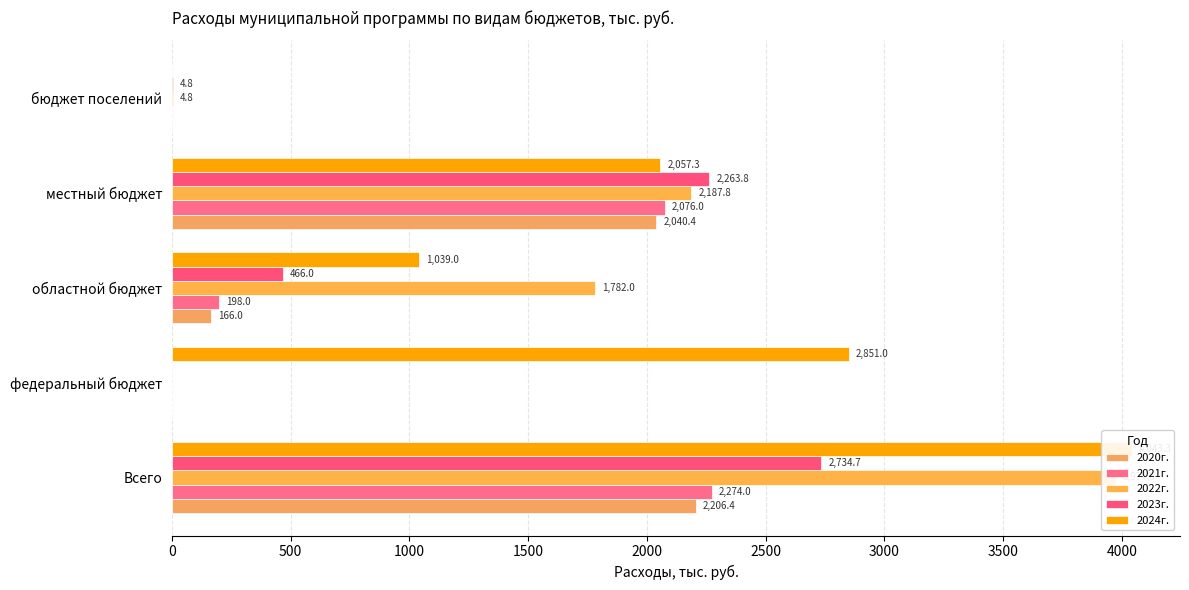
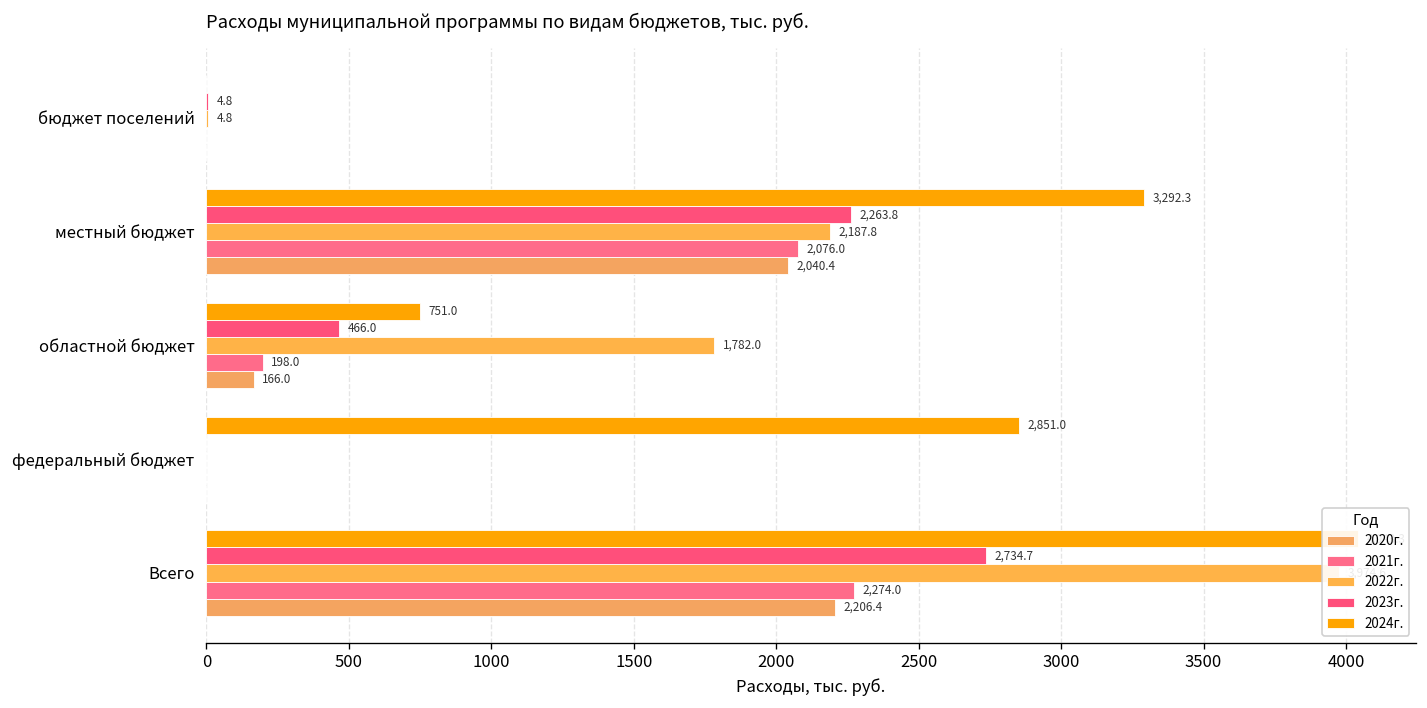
  {
    "2024г.": {
-     "местный бюджет": "2,057.3",
-     "областной бюджет": "1,039.0",
+     "местный бюджет": "3,292.3",
+     "областной бюджет": "751.0",
      "федеральный бюджет": "2,851.0"
    }
  }
